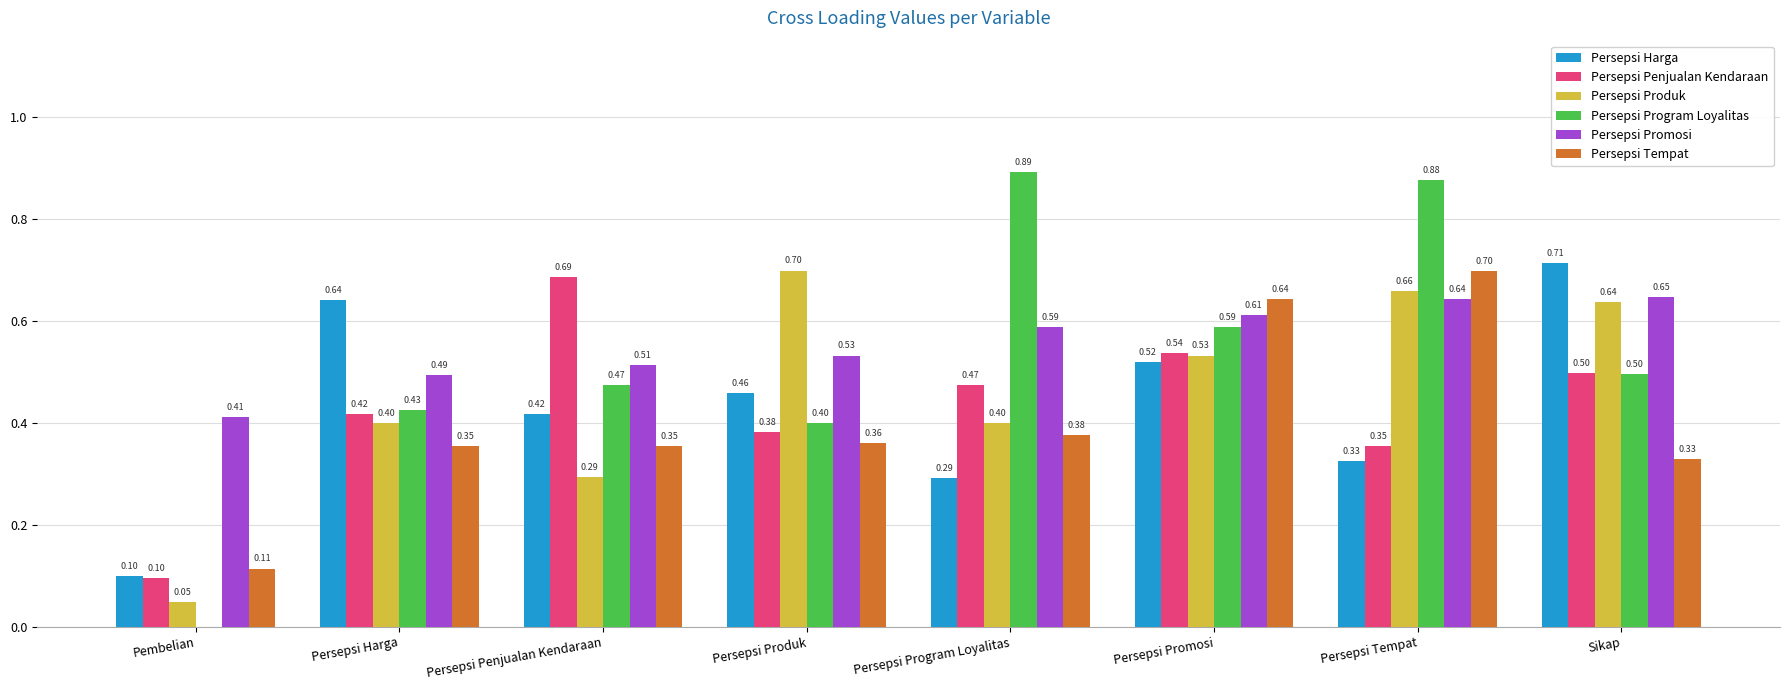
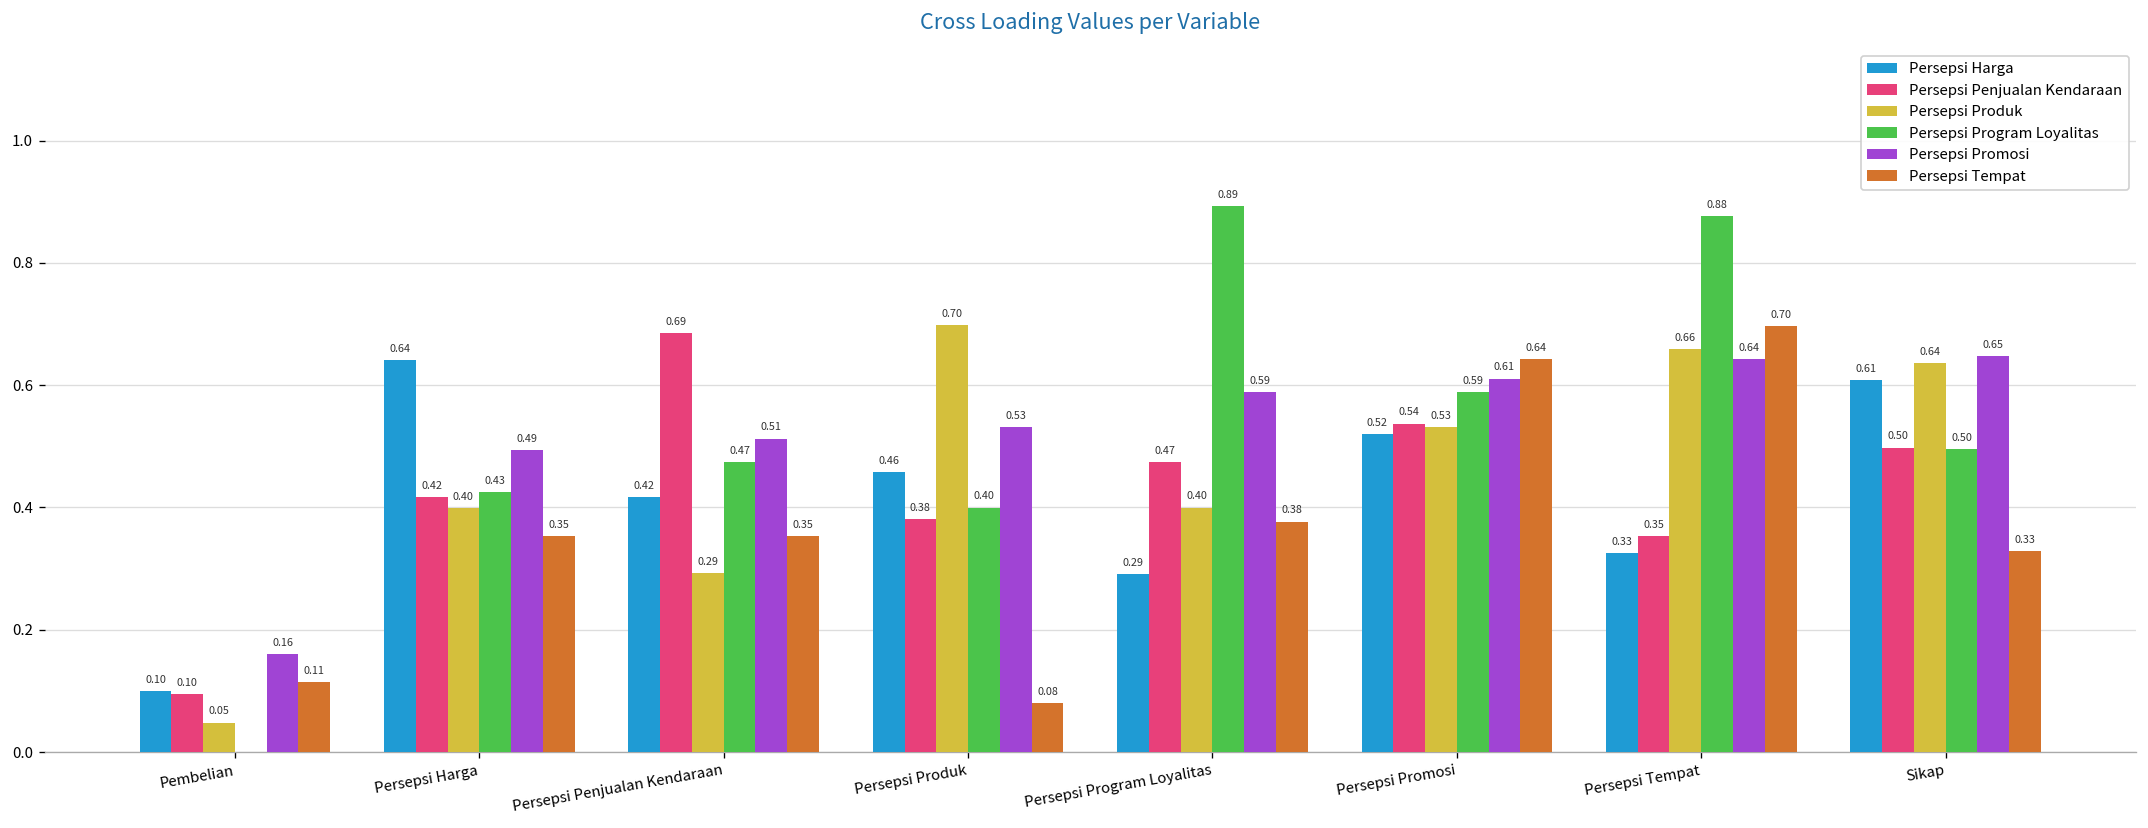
  {
    "Persepsi Harga": {
      "Pembelian": 0.10,
      "Persepsi Harga": 0.64,
      "Persepsi Penjualan Kendaraan": 0.42,
      "Persepsi Produk": 0.46,
      "Persepsi Program Loyalitas": 0.29,
      "Persepsi Promosi": 0.52,
      "Persepsi Tempat": 0.33,
-     "Sikap": 0.71
+     "Sikap": 0.61
    },
    "Persepsi Penjualan Kendaraan": {
      "Pembelian": 0.10,
      "Persepsi Harga": 0.42,
      "Persepsi Penjualan Kendaraan": 0.69,
      "Persepsi Produk": 0.38,
      "Persepsi Program Loyalitas": 0.47,
      "Persepsi Promosi": 0.54,
      "Persepsi Tempat": 0.35,
      "Sikap": 0.50
    },
    "Persepsi Produk": {
      "Pembelian": 0.05,
      "Persepsi Harga": 0.40,
      "Persepsi Penjualan Kendaraan": 0.29,
      "Persepsi Produk": 0.70,
      "Persepsi Program Loyalitas": 0.40,
      "Persepsi Promosi": 0.53,
      "Persepsi Tempat": 0.66,
      "Sikap": 0.64
    },
    "Persepsi Program Loyalitas": {
      "Persepsi Harga": 0.43,
      "Persepsi Penjualan Kendaraan": 0.47,
      "Persepsi Produk": 0.40,
      "Persepsi Program Loyalitas": 0.89,
      "Persepsi Promosi": 0.59,
      "Persepsi Tempat": 0.88,
      "Sikap": 0.50
    },
    "Persepsi Promosi": {
-     "Pembelian": 0.41,
+     "Pembelian": 0.16,
      "Persepsi Harga": 0.49,
      "Persepsi Penjualan Kendaraan": 0.51,
      "Persepsi Produk": 0.53,
      "Persepsi Program Loyalitas": 0.59,
      "Persepsi Promosi": 0.61,
      "Persepsi Tempat": 0.64,
      "Sikap": 0.65
    },
    "Persepsi Tempat": {
      "Pembelian": 0.11,
      "Persepsi Harga": 0.35,
      "Persepsi Penjualan Kendaraan": 0.35,
-     "Persepsi Produk": 0.36,
+     "Persepsi Produk": 0.08,
      "Persepsi Program Loyalitas": 0.38,
      "Persepsi Promosi": 0.64,
      "Persepsi Tempat": 0.70,
      "Sikap": 0.33
    }
  }
